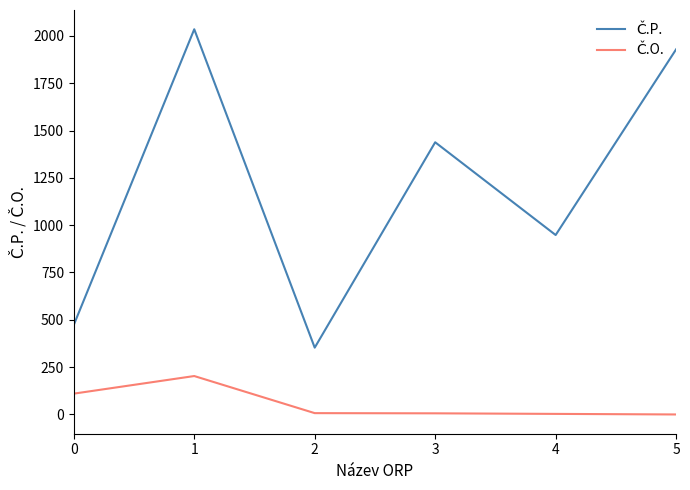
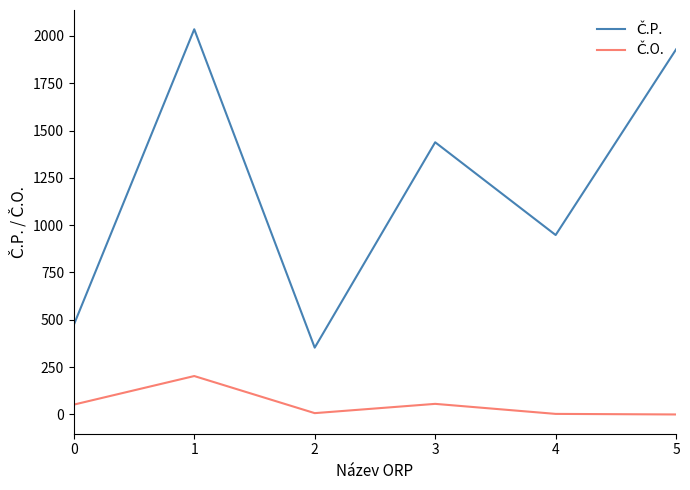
  {
    "Č.P.": {
      "0": 470,
      "1": 2040,
      "2": 350,
      "3": 1440,
      "4": 950,
      "5": 1930
    },
    "Č.O.": {
-     "0": 110,
+     "0": 50,
      "1": 200,
      "2": 10,
-     "3": 10,
+     "3": 60,
      "4": 0,
      "5": 0
    }
  }
